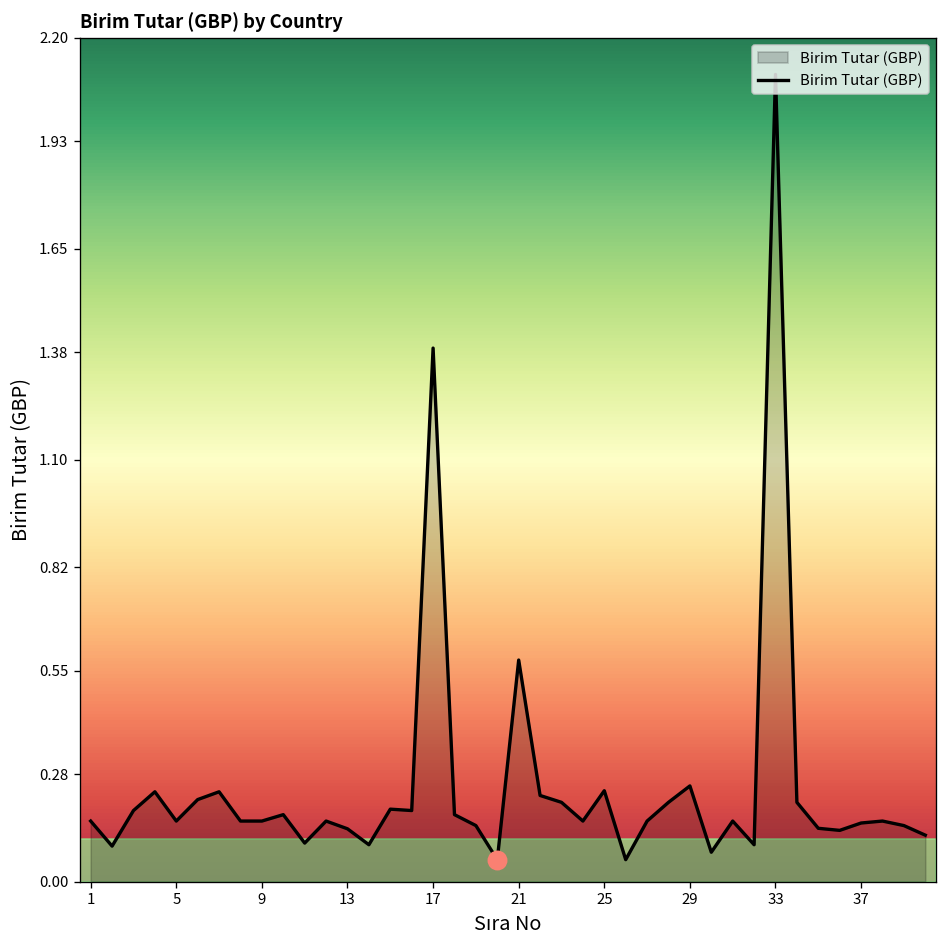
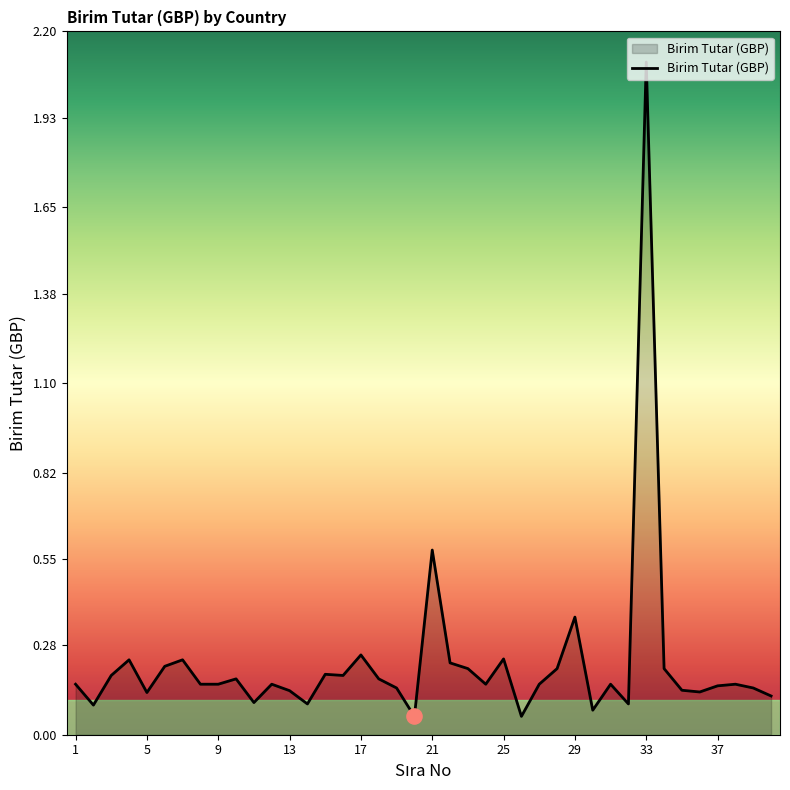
  {
    "Birim Tutar (GBP)": {
      "1": 0.16,
-     "5": 0.16,
+     "5": 0.13,
      "9": 0.16,
      "13": 0.14,
-     "17": 1.39,
+     "17": 0.25,
      "21": 0.58,
      "25": 0.24,
-     "29": 0.25,
+     "29": 0.37,
      "37": 0.15
    }
  }
